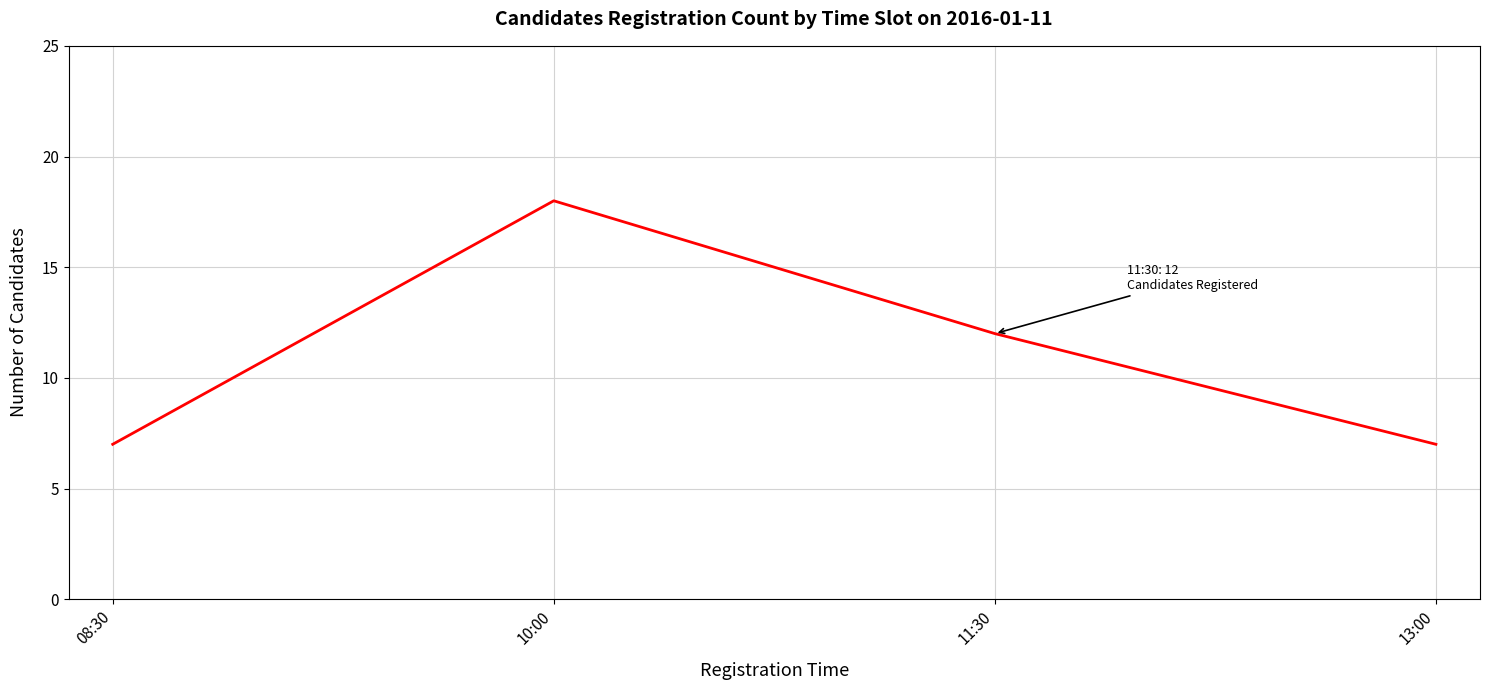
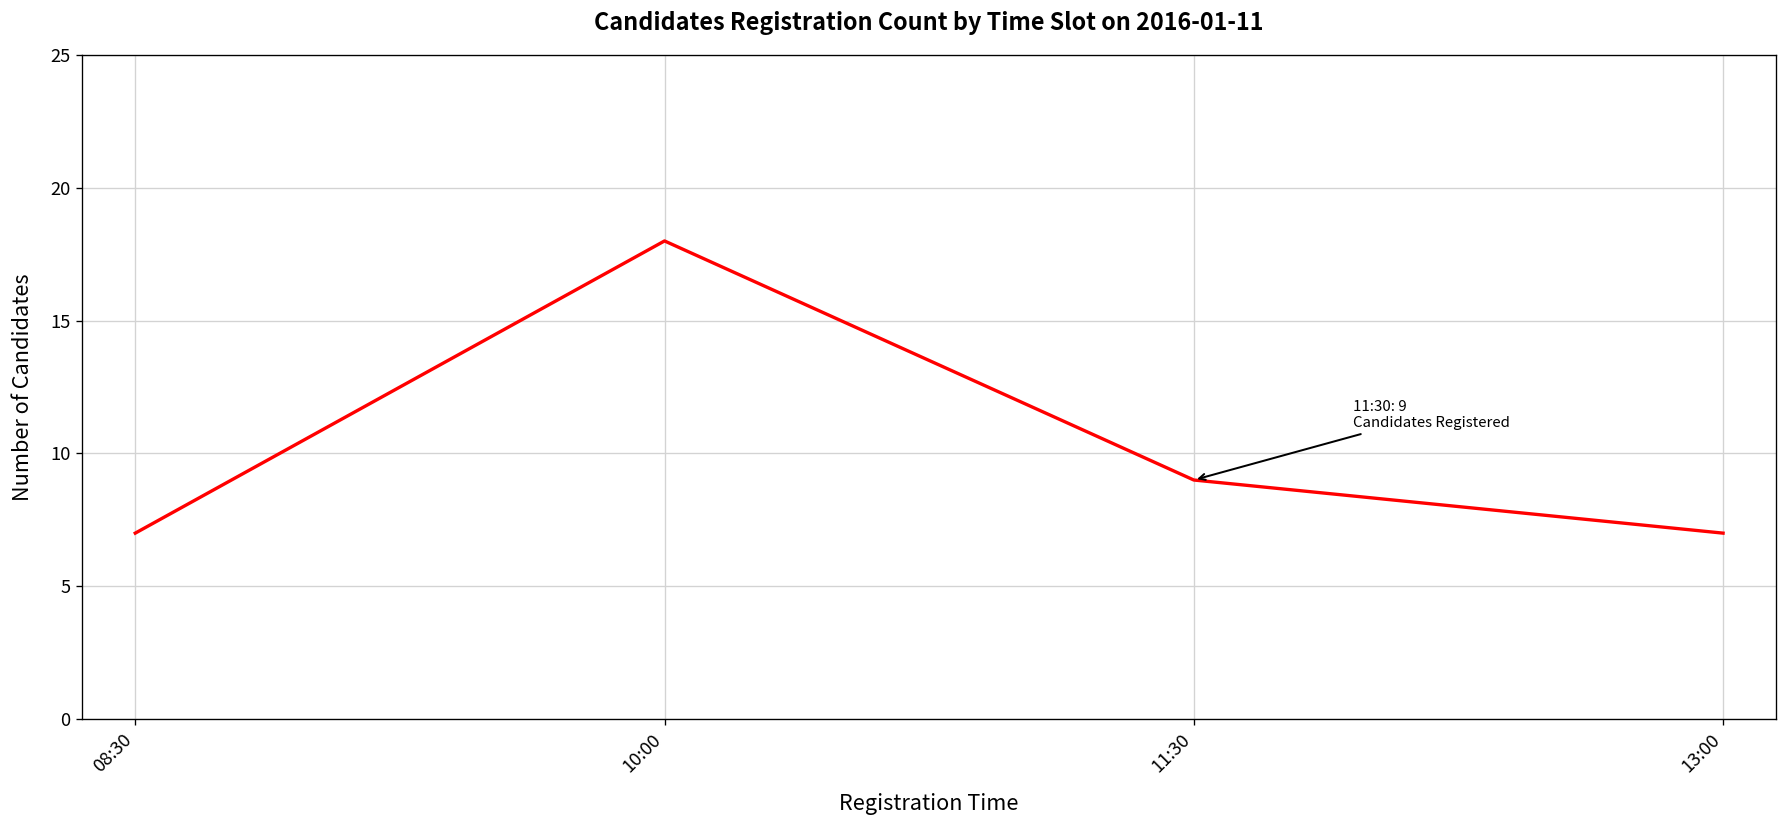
  {
-   "11:30": 12
+   "11:30": 9
  }
